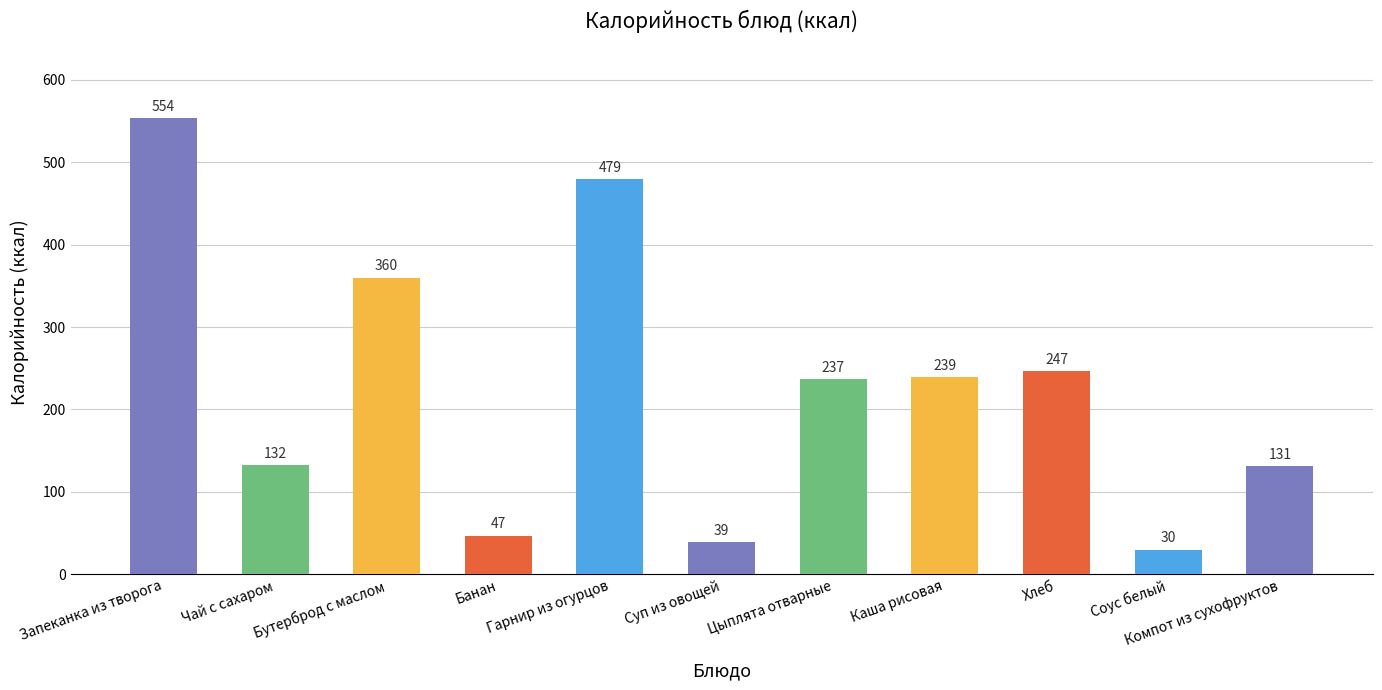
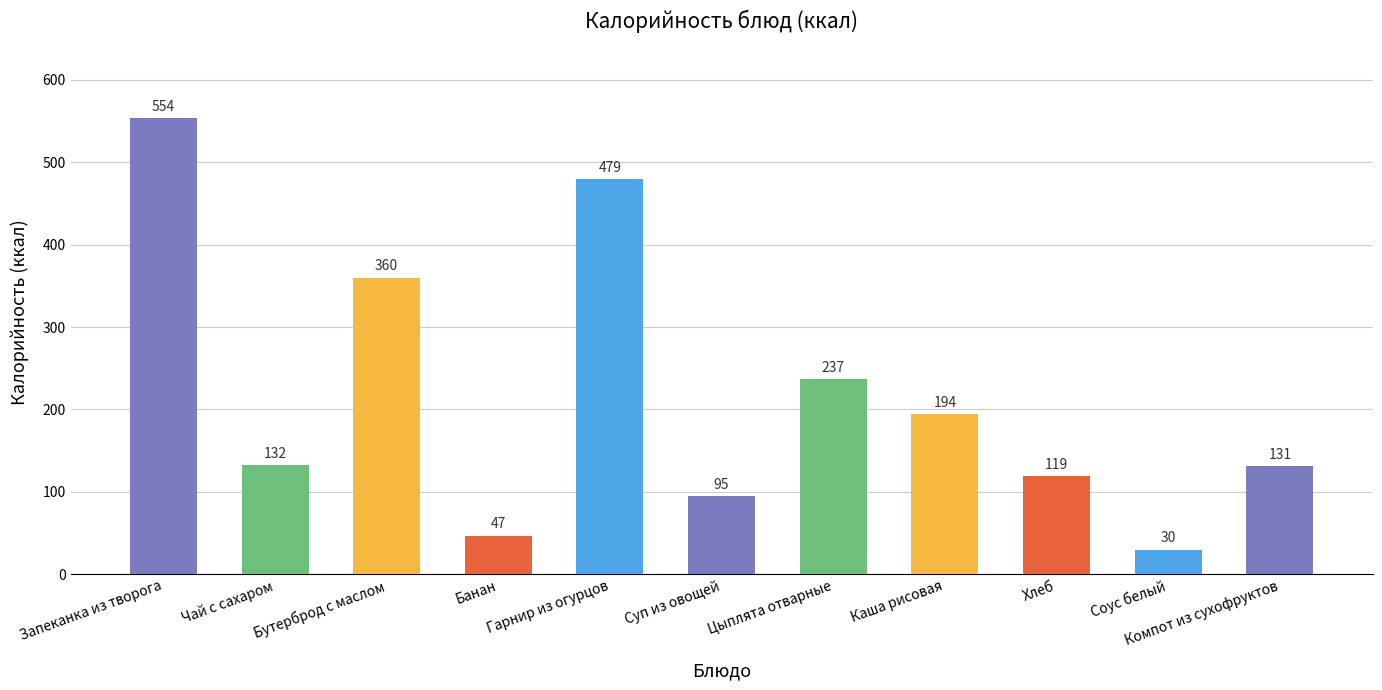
  {
    "Запеканка из творога": 554,
    "Чай с сахаром": 132,
    "Бутерброд с маслом": 360,
    "Банан": 47,
    "Гарнир из огурцов": 479,
-   "Суп из овощей": 39,
+   "Суп из овощей": 95,
    "Цыплята отварные": 237,
-   "Каша рисовая": 239,
-   "Хлеб": 247,
+   "Каша рисовая": 194,
+   "Хлеб": 119,
    "Соус белый": 30,
    "Компот из сухофруктов": 131
  }
